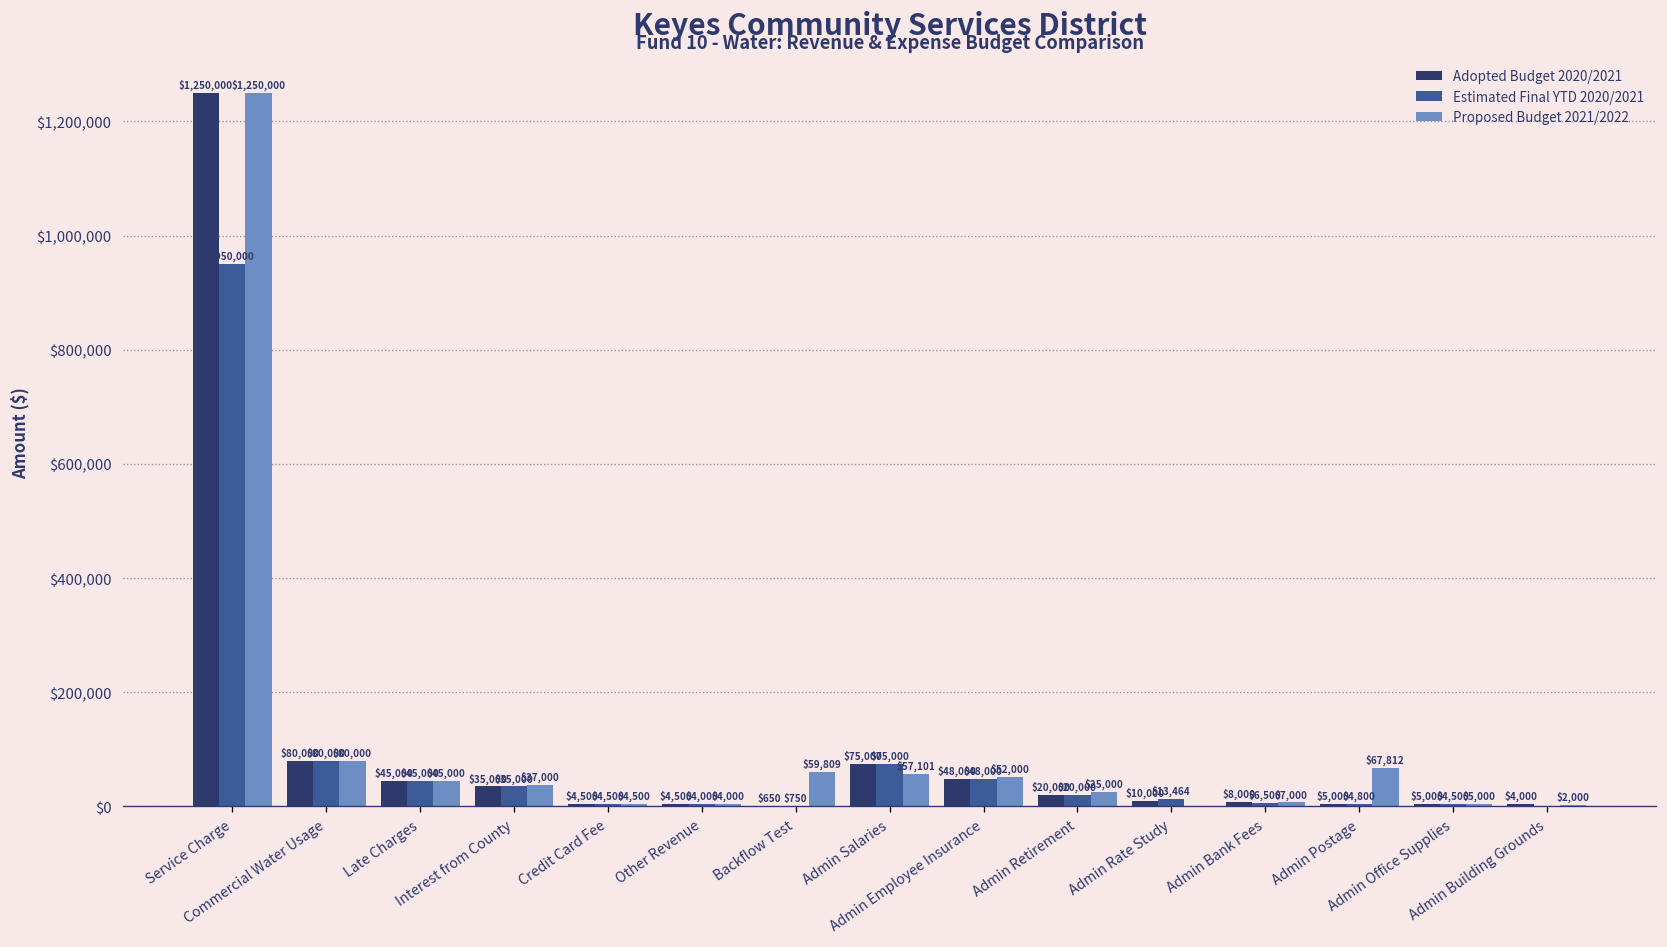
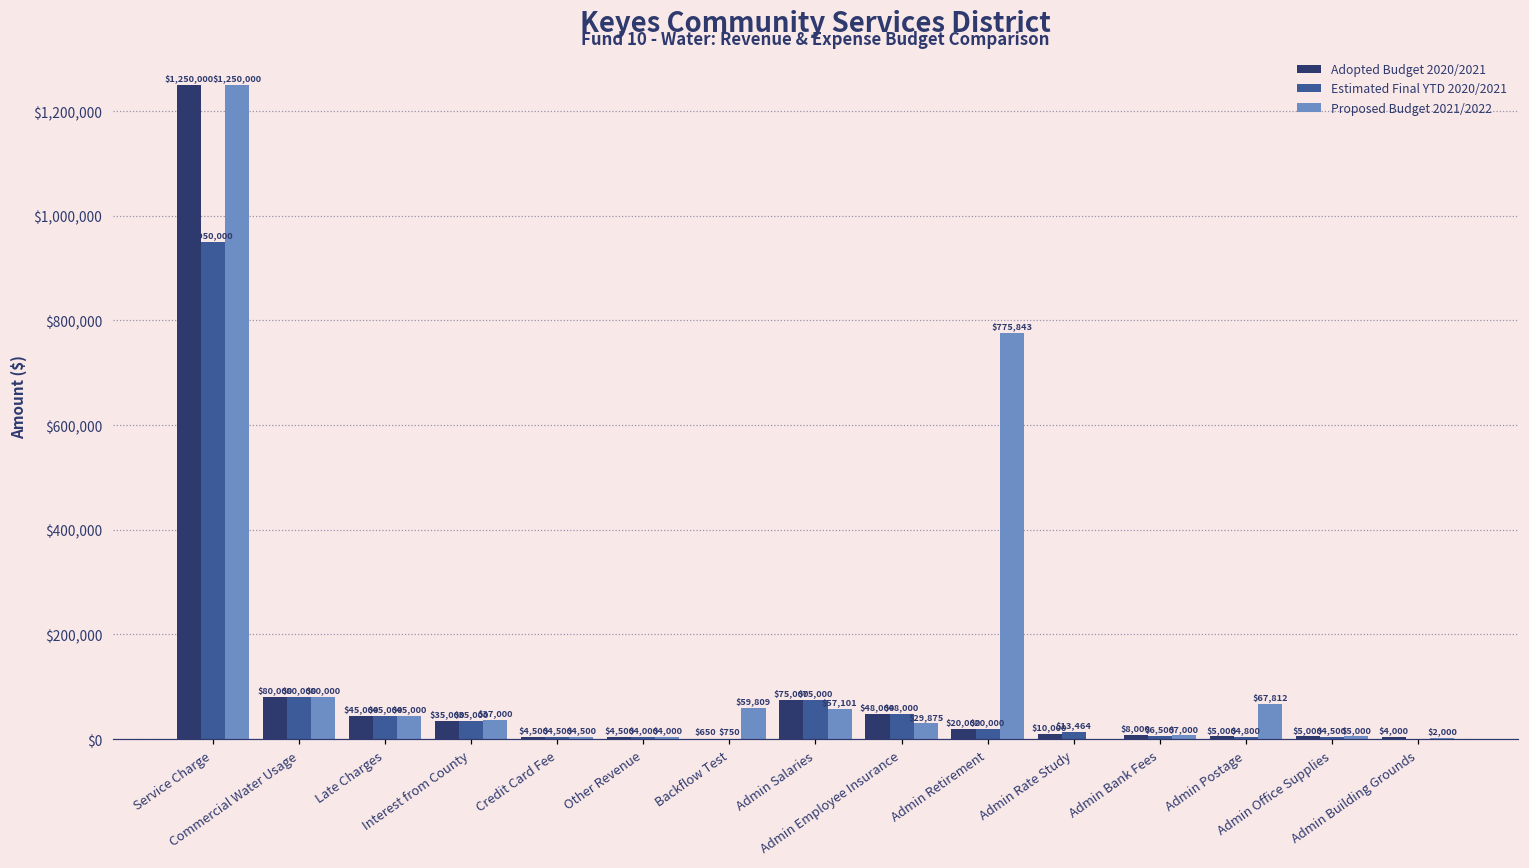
  {
    "Proposed Budget 2021/2022": {
      "Service Charge": "$1,250,000",
      "Backflow Test": "$59,809",
      "Admin Salaries": "$57,101",
-     "Admin Employee Insurance": "$52,000",
-     "Admin Retirement": "$25,000",
+     "Admin Employee Insurance": "$29,875",
+     "Admin Retirement": "$775,843",
      "Admin Postage": "$67,812",
      "Admin Building Grounds": "$2,000"
    }
  }
